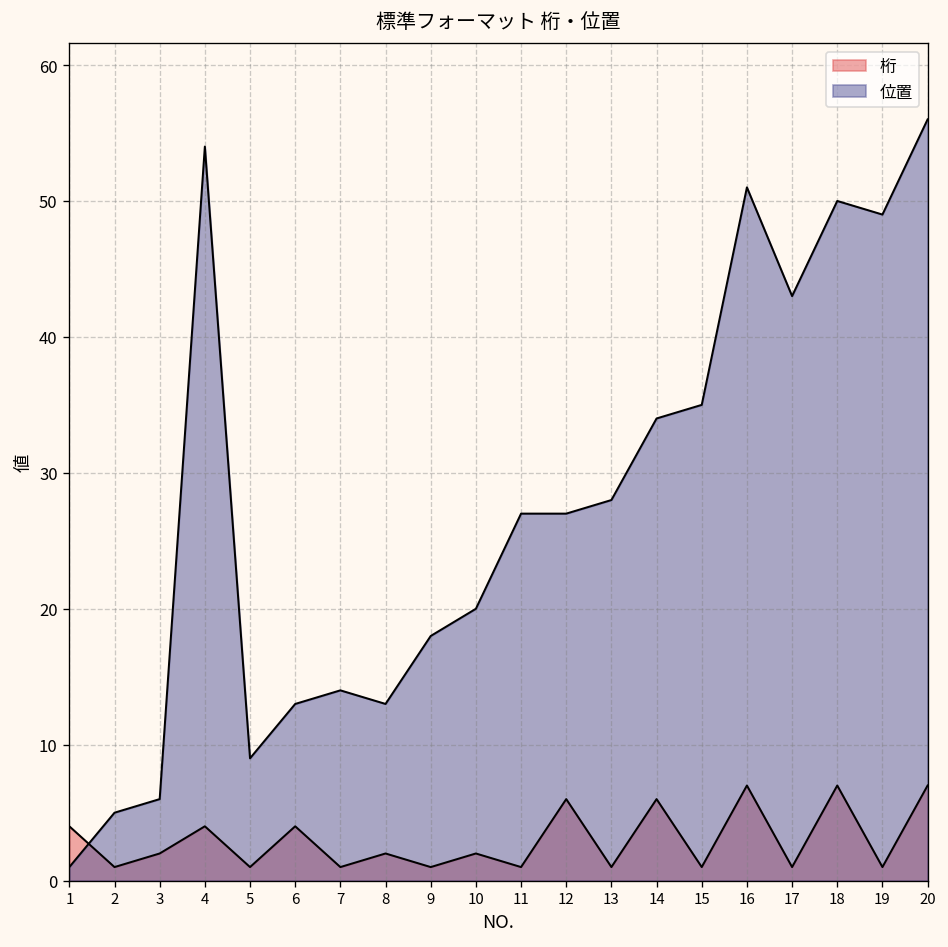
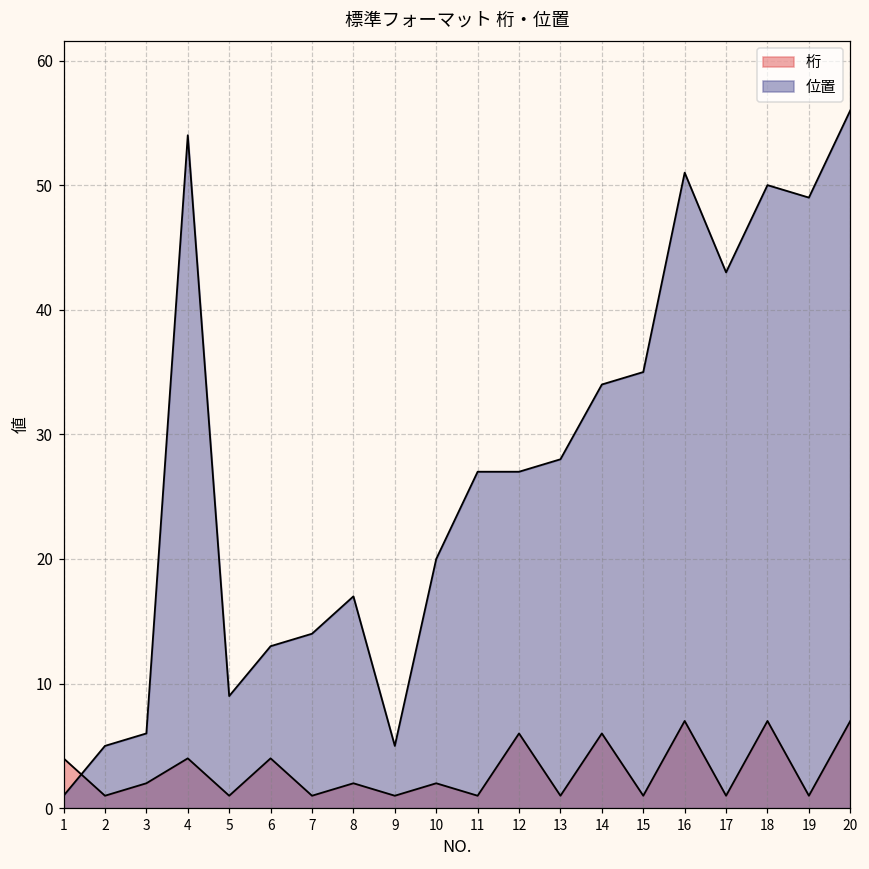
  {
    "桁": {
      "1": 4,
      "2": 1,
      "3": 2,
      "4": 4,
      "5": 1,
      "6": 4,
      "7": 1,
      "8": 2,
      "9": 1,
      "10": 2,
      "11": 1,
      "12": 6,
      "13": 1,
      "14": 6,
      "15": 1,
      "16": 7,
      "17": 1,
      "18": 7,
      "19": 1,
      "20": 7
    },
    "位置": {
      "1": 1,
      "2": 5,
      "3": 6,
      "4": 54,
      "5": 9,
      "6": 13,
      "7": 14,
-     "8": 13,
-     "9": 18,
+     "8": 17,
+     "9": 5,
      "10": 20,
      "11": 27,
      "12": 27,
      "13": 28,
      "14": 34,
      "15": 35,
      "16": 51,
      "17": 43,
      "18": 50,
      "19": 49,
      "20": 56
    }
  }
